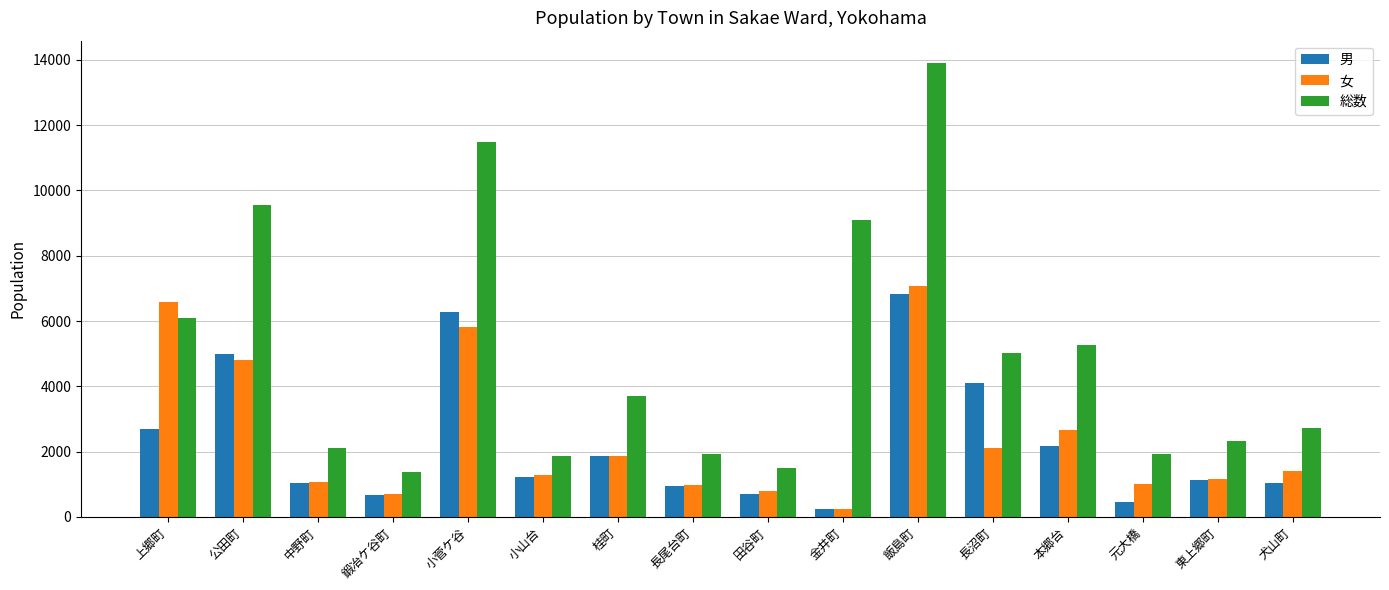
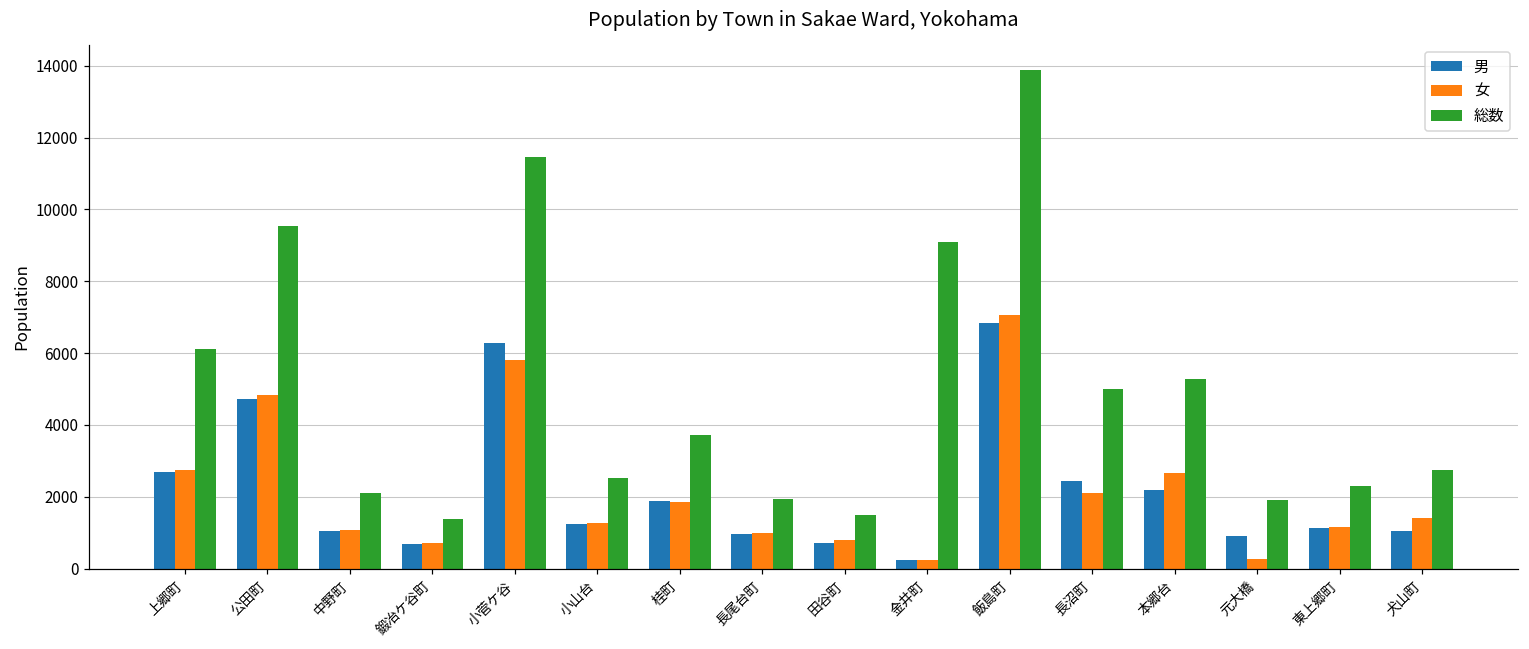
  {
    "男": {
      "上郷町": 2700,
-     "公田町": 5000,
+     "公田町": 4700,
      "中野町": 1000,
      "鍛冶ケ谷町": 700,
      "小菅ケ谷": 6300,
      "小山台": 1200,
      "桂町": 1900,
      "長尾台町": 1000,
      "田谷町": 700,
      "金井町": 200,
      "飯島町": 6800,
-     "長沼町": 4100,
+     "長沼町": 2400,
      "本郷台": 2200,
-     "元大橋": 500,
+     "元大橋": 900,
      "東上郷町": 1100,
      "犬山町": 1000
    },
    "女": {
-     "上郷町": 6600,
+     "上郷町": 2800,
      "公田町": 4800,
      "中野町": 1100,
      "鍛冶ケ谷町": 700,
      "小菅ケ谷": 5800,
      "小山台": 1300,
      "桂町": 1900,
      "長尾台町": 1000,
      "田谷町": 800,
      "金井町": 200,
      "飯島町": 7100,
      "長沼町": 2100,
      "本郷台": 2700,
-     "元大橋": 1000,
+     "元大橋": 300,
      "東上郷町": 1200,
      "犬山町": 1400
    },
    "総数": {
      "上郷町": 6100,
      "公田町": 9500,
      "中野町": 2100,
      "鍛冶ケ谷町": 1400,
      "小菅ケ谷": 11500,
-     "小山台": 1900,
+     "小山台": 2500,
      "桂町": 3700,
      "長尾台町": 1900,
      "田谷町": 1500,
      "金井町": 9100,
      "飯島町": 13900,
      "長沼町": 5000,
      "本郷台": 5300,
      "元大橋": 1900,
      "東上郷町": 2300,
      "犬山町": 2700
    }
  }
